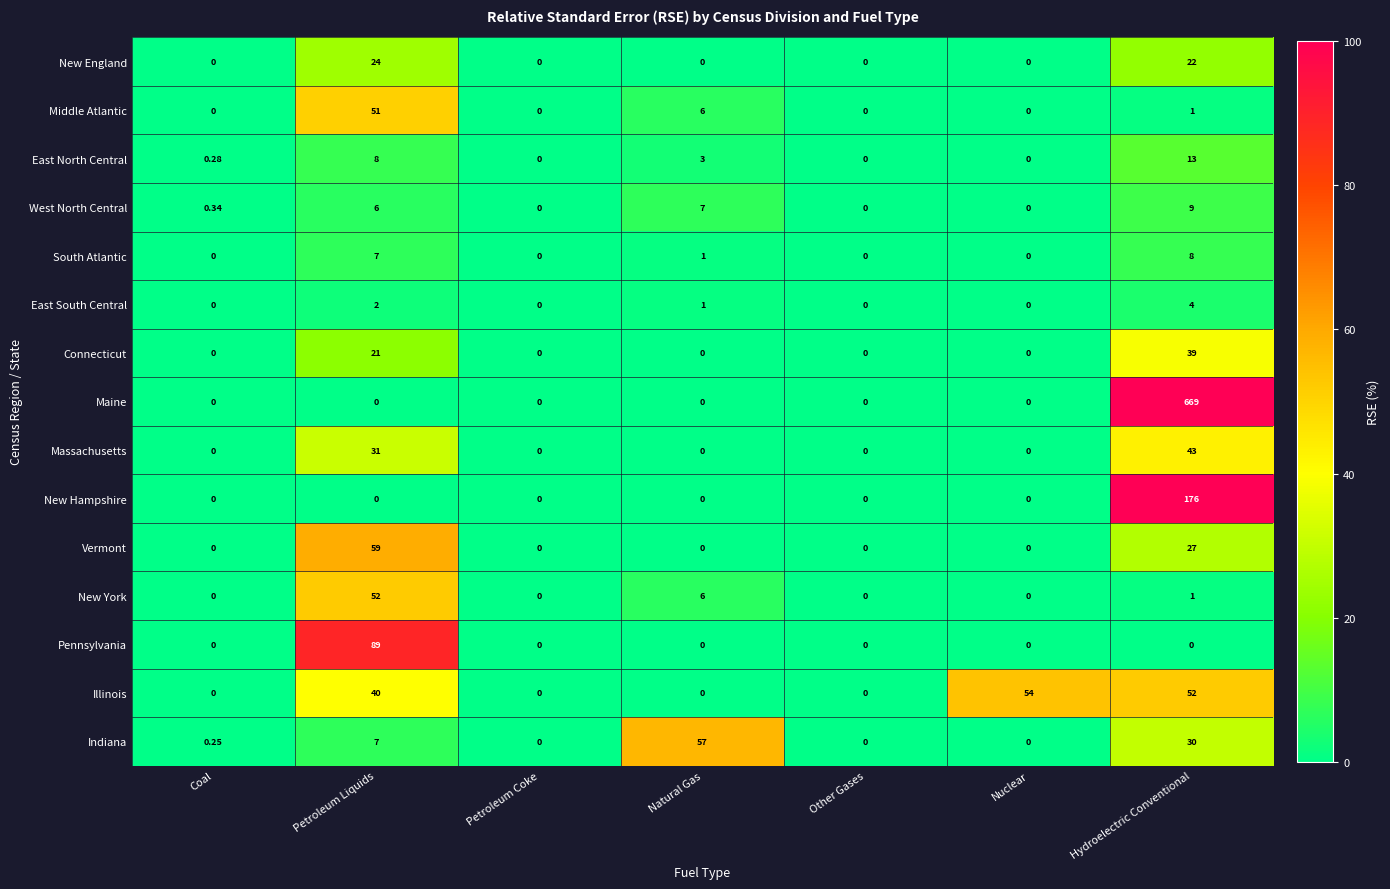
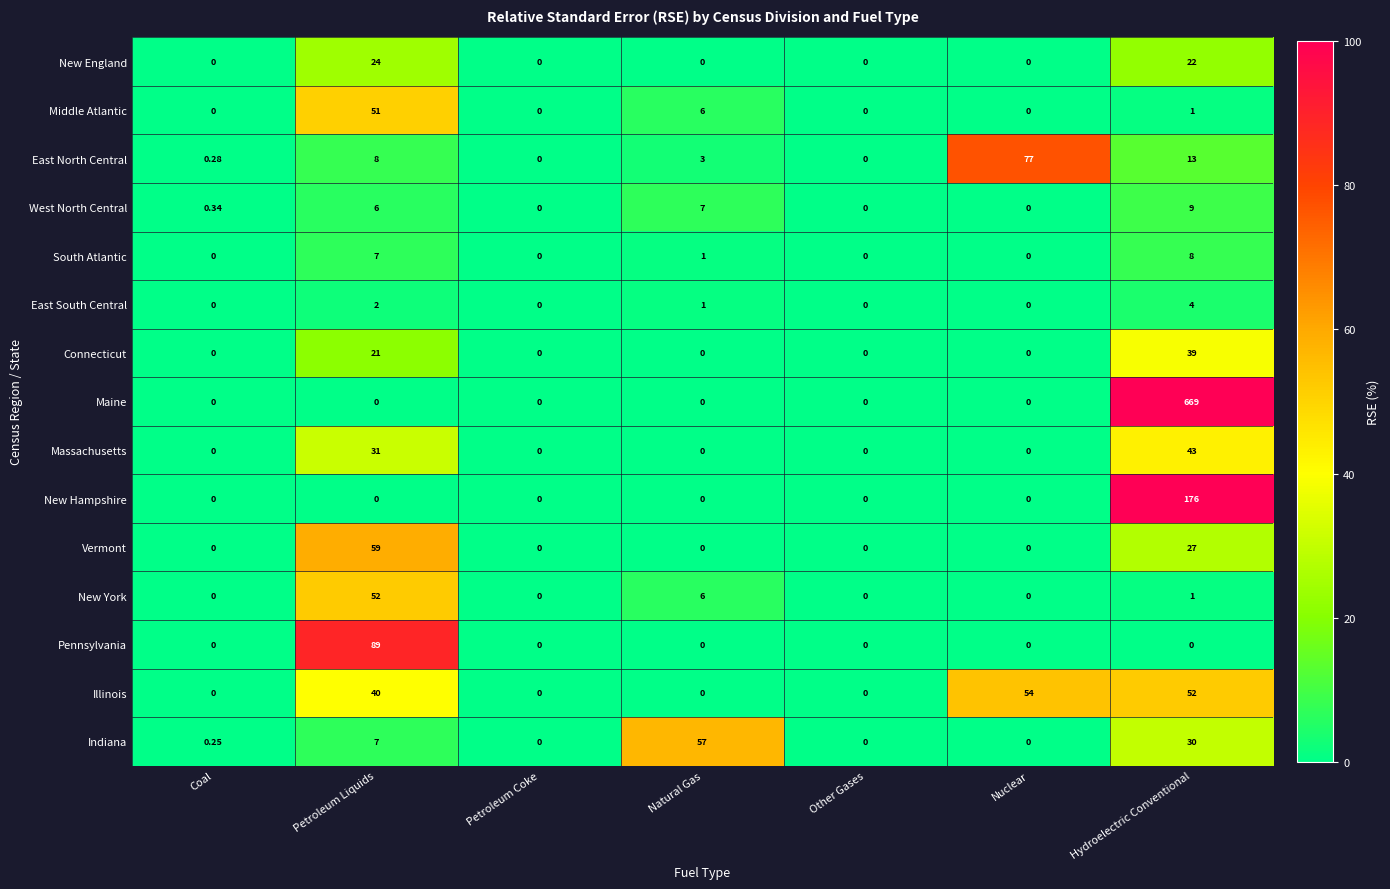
  {
    "New England": {
      "Coal": 0,
      "Petroleum Liquids": 24,
      "Petroleum Coke": 0,
      "Natural Gas": 0,
      "Other Gases": 0,
      "Nuclear": 0,
      "Hydroelectric Conventional": 22
    },
    "Middle Atlantic": {
      "Coal": 0,
      "Petroleum Liquids": 51,
      "Petroleum Coke": 0,
      "Natural Gas": 6,
      "Other Gases": 0,
      "Nuclear": 0,
      "Hydroelectric Conventional": 1
    },
    "East North Central": {
      "Coal": 0.28,
      "Petroleum Liquids": 8,
      "Petroleum Coke": 0,
      "Natural Gas": 3,
      "Other Gases": 0,
-     "Nuclear": 0,
+     "Nuclear": 77,
      "Hydroelectric Conventional": 13
    },
    "West North Central": {
      "Coal": 0.34,
      "Petroleum Liquids": 6,
      "Petroleum Coke": 0,
      "Natural Gas": 7,
      "Other Gases": 0,
      "Nuclear": 0,
      "Hydroelectric Conventional": 9
    },
    "South Atlantic": {
      "Coal": 0,
      "Petroleum Liquids": 7,
      "Petroleum Coke": 0,
      "Natural Gas": 1,
      "Other Gases": 0,
      "Nuclear": 0,
      "Hydroelectric Conventional": 8
    },
    "East South Central": {
      "Coal": 0,
      "Petroleum Liquids": 2,
      "Petroleum Coke": 0,
      "Natural Gas": 1,
      "Other Gases": 0,
      "Nuclear": 0,
      "Hydroelectric Conventional": 4
    },
    "Connecticut": {
      "Coal": 0,
      "Petroleum Liquids": 21,
      "Petroleum Coke": 0,
      "Natural Gas": 0,
      "Other Gases": 0,
      "Nuclear": 0,
      "Hydroelectric Conventional": 39
    },
    "Maine": {
      "Coal": 0,
      "Petroleum Liquids": 0,
      "Petroleum Coke": 0,
      "Natural Gas": 0,
      "Other Gases": 0,
      "Nuclear": 0,
      "Hydroelectric Conventional": 669
    },
    "Massachusetts": {
      "Coal": 0,
      "Petroleum Liquids": 31,
      "Petroleum Coke": 0,
      "Natural Gas": 0,
      "Other Gases": 0,
      "Nuclear": 0,
      "Hydroelectric Conventional": 43
    },
    "New Hampshire": {
      "Coal": 0,
      "Petroleum Liquids": 0,
      "Petroleum Coke": 0,
      "Natural Gas": 0,
      "Other Gases": 0,
      "Nuclear": 0,
      "Hydroelectric Conventional": 176
    },
    "Vermont": {
      "Coal": 0,
      "Petroleum Liquids": 59,
      "Petroleum Coke": 0,
      "Natural Gas": 0,
      "Other Gases": 0,
      "Nuclear": 0,
      "Hydroelectric Conventional": 27
    },
    "New York": {
      "Coal": 0,
      "Petroleum Liquids": 52,
      "Petroleum Coke": 0,
      "Natural Gas": 6,
      "Other Gases": 0,
      "Nuclear": 0,
      "Hydroelectric Conventional": 1
    },
    "Pennsylvania": {
      "Coal": 0,
      "Petroleum Liquids": 89,
      "Petroleum Coke": 0,
      "Natural Gas": 0,
      "Other Gases": 0,
      "Nuclear": 0,
      "Hydroelectric Conventional": 0
    },
    "Illinois": {
      "Coal": 0,
      "Petroleum Liquids": 40,
      "Petroleum Coke": 0,
      "Natural Gas": 0,
      "Other Gases": 0,
      "Nuclear": 54,
      "Hydroelectric Conventional": 52
    },
    "Indiana": {
      "Coal": 0.25,
      "Petroleum Liquids": 7,
      "Petroleum Coke": 0,
      "Natural Gas": 57,
      "Other Gases": 0,
      "Nuclear": 0,
      "Hydroelectric Conventional": 30
    }
  }
